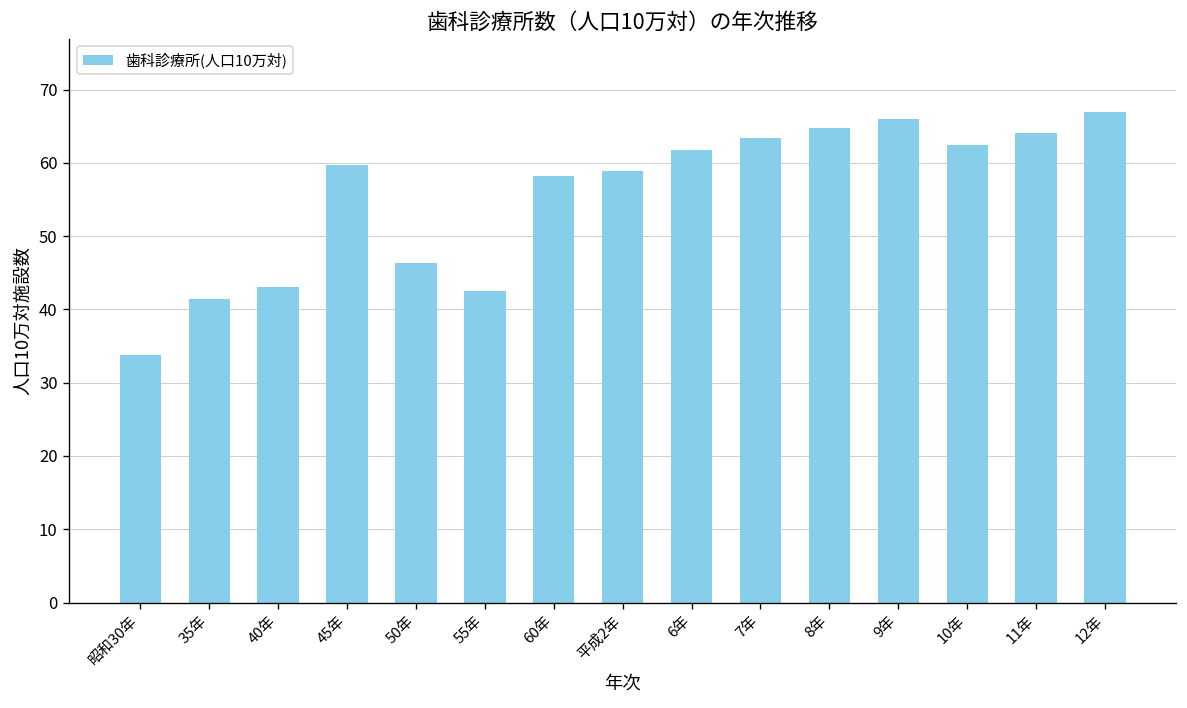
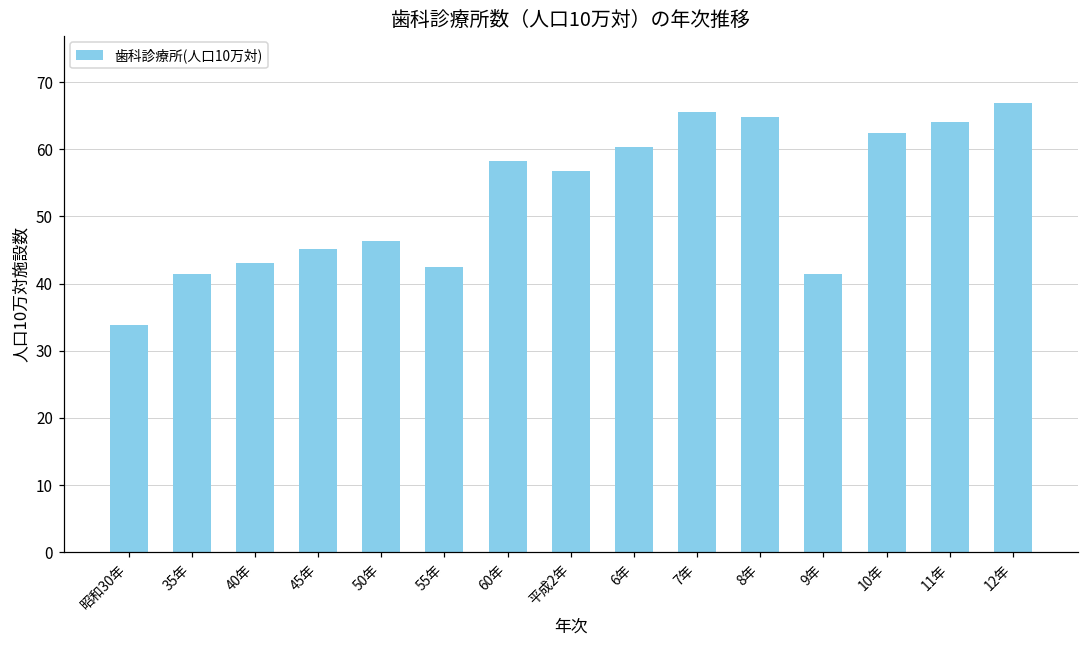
  {
    "昭和30年": 34,
    "35年": 41,
    "40年": 43,
-   "45年": 60,
+   "45年": 45,
    "50年": 46,
    "55年": 43,
    "60年": 58,
-   "平成2年": 59,
-   "6年": 62,
-   "7年": 63,
+   "平成2年": 57,
+   "6年": 60,
+   "7年": 66,
    "8年": 65,
-   "9年": 66,
+   "9年": 41,
    "10年": 62,
    "11年": 64,
    "12年": 67
  }
